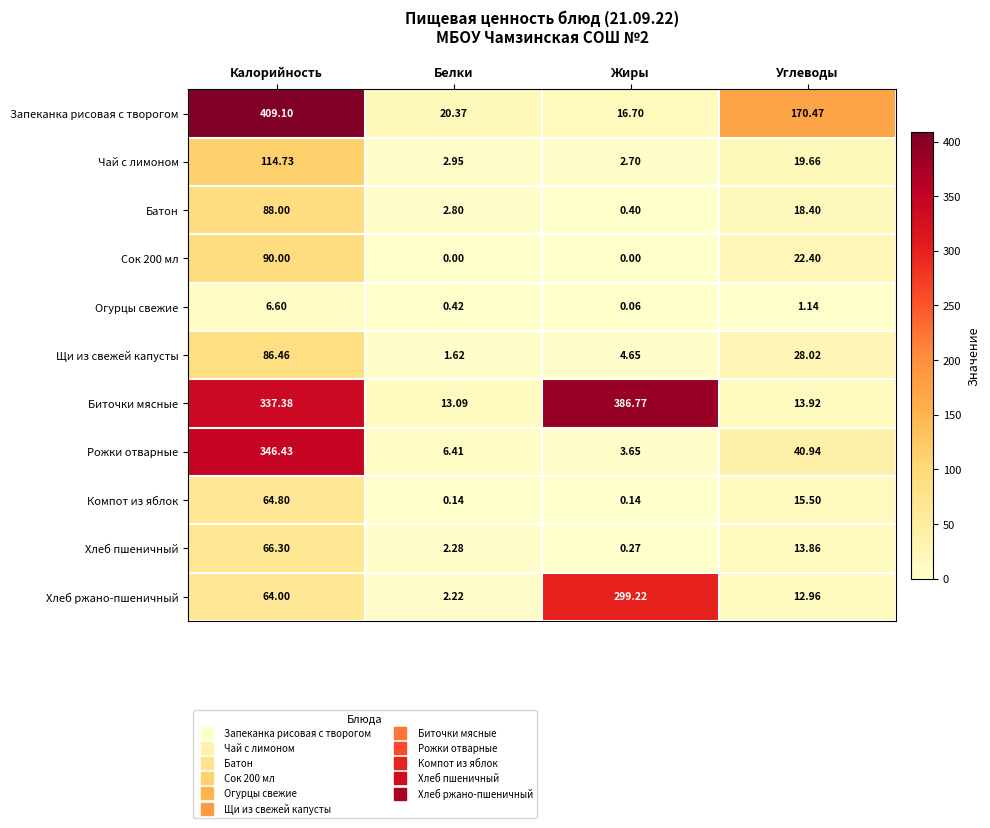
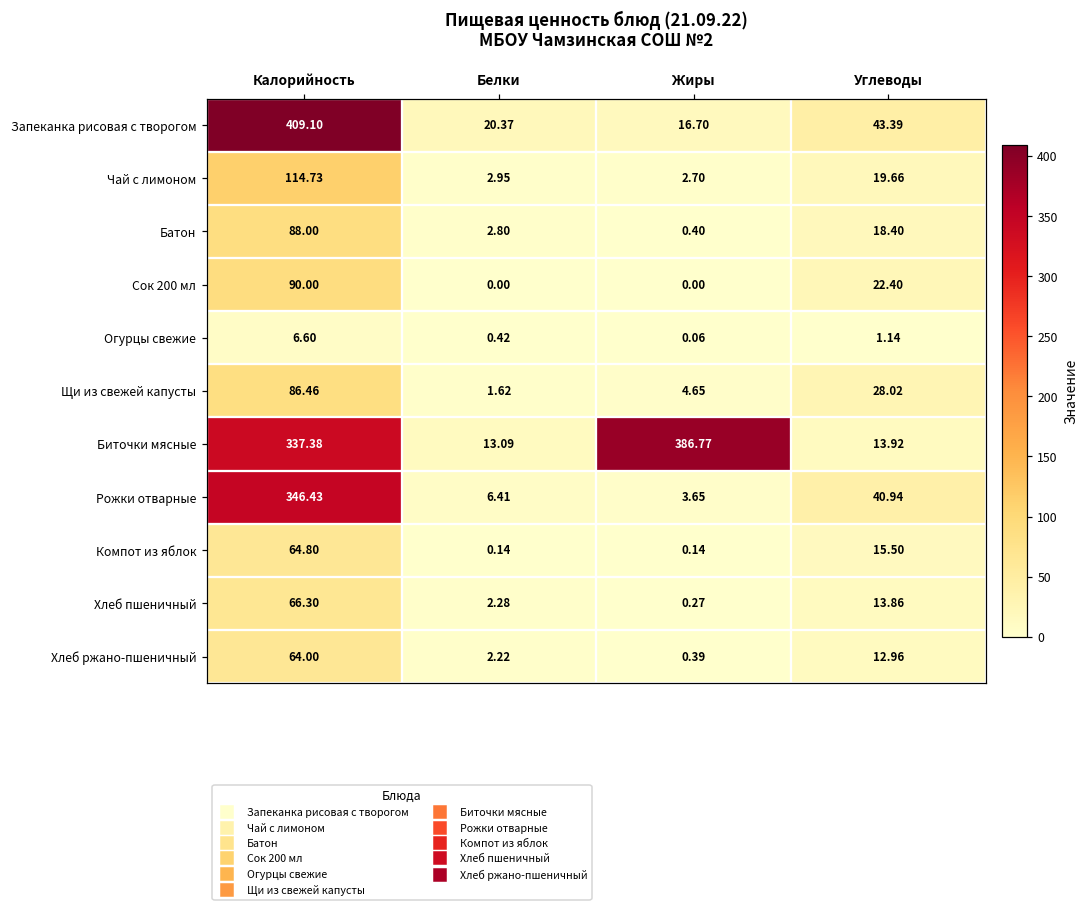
  {
    "Запеканка рисовая с творогом": {
      "Калорийность": 409.10,
      "Белки": 20.37,
      "Жиры": 16.70,
-     "Углеводы": 170.47
+     "Углеводы": 43.39
    },
    "Чай с лимоном": {
      "Калорийность": 114.73,
      "Белки": 2.95,
      "Жиры": 2.70,
      "Углеводы": 19.66
    },
    "Батон": {
      "Калорийность": 88.00,
      "Белки": 2.80,
      "Жиры": 0.40,
      "Углеводы": 18.40
    },
    "Сок 200 мл": {
      "Калорийность": 90.00,
      "Белки": 0.00,
      "Жиры": 0.00,
      "Углеводы": 22.40
    },
    "Огурцы свежие": {
      "Калорийность": 6.60,
      "Белки": 0.42,
      "Жиры": 0.06,
      "Углеводы": 1.14
    },
    "Щи из свежей капусты": {
      "Калорийность": 86.46,
      "Белки": 1.62,
      "Жиры": 4.65,
      "Углеводы": 28.02
    },
    "Биточки мясные": {
      "Калорийность": 337.38,
      "Белки": 13.09,
      "Жиры": 386.77,
      "Углеводы": 13.92
    },
    "Рожки отварные": {
      "Калорийность": 346.43,
      "Белки": 6.41,
      "Жиры": 3.65,
      "Углеводы": 40.94
    },
    "Компот из яблок": {
      "Калорийность": 64.80,
      "Белки": 0.14,
      "Жиры": 0.14,
      "Углеводы": 15.50
    },
    "Хлеб пшеничный": {
      "Калорийность": 66.30,
      "Белки": 2.28,
      "Жиры": 0.27,
      "Углеводы": 13.86
    },
    "Хлеб ржано-пшеничный": {
      "Калорийность": 64.00,
      "Белки": 2.22,
-     "Жиры": 299.22,
+     "Жиры": 0.39,
      "Углеводы": 12.96
    }
  }
